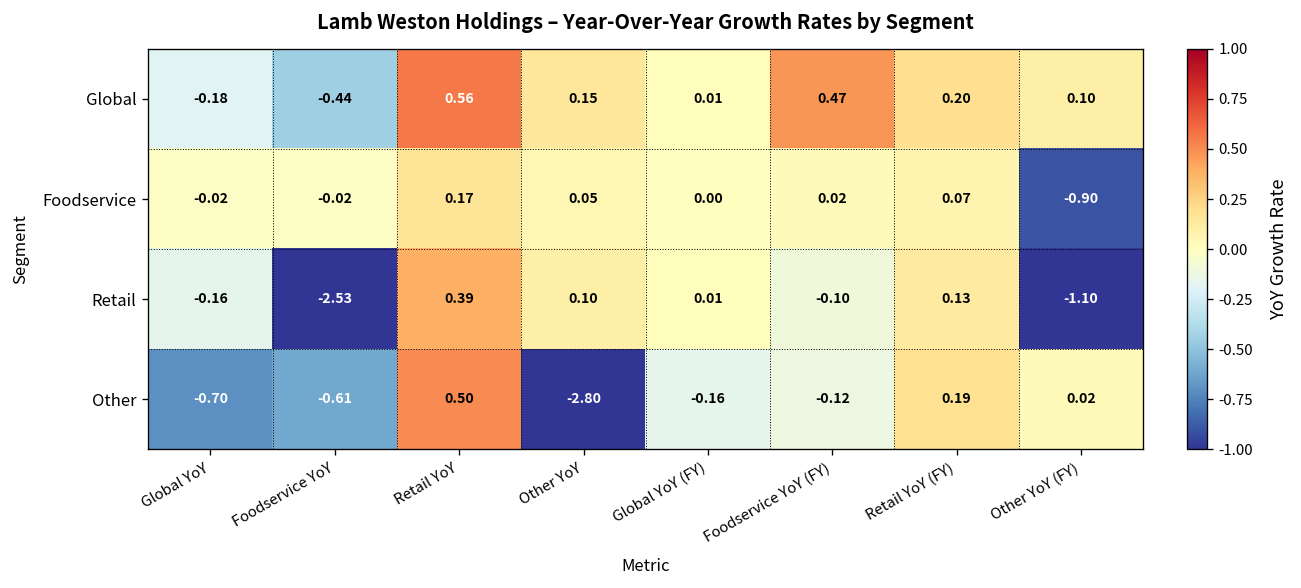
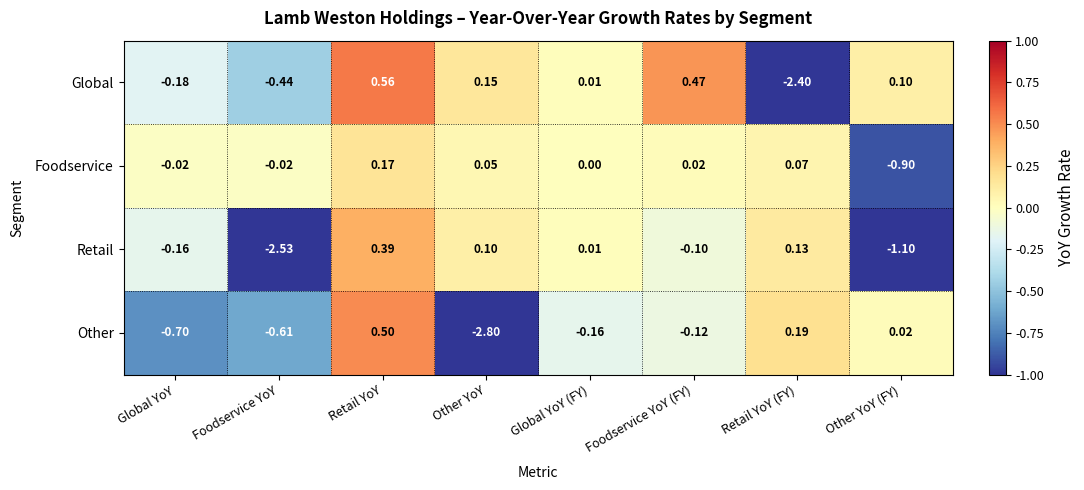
  {
    "Global": {
      "Global YoY": -0.18,
      "Foodservice YoY": -0.44,
      "Retail YoY": 0.56,
      "Other YoY": 0.15,
      "Global YoY (FY)": 0.01,
      "Foodservice YoY (FY)": 0.47,
-     "Retail YoY (FY)": 0.20,
+     "Retail YoY (FY)": -2.40,
      "Other YoY (FY)": 0.10
    },
    "Foodservice": {
      "Global YoY": -0.02,
      "Foodservice YoY": -0.02,
      "Retail YoY": 0.17,
      "Other YoY": 0.05,
      "Global YoY (FY)": 0.00,
      "Foodservice YoY (FY)": 0.02,
      "Retail YoY (FY)": 0.07,
      "Other YoY (FY)": -0.90
    },
    "Retail": {
      "Global YoY": -0.16,
      "Foodservice YoY": -2.53,
      "Retail YoY": 0.39,
      "Other YoY": 0.10,
      "Global YoY (FY)": 0.01,
      "Foodservice YoY (FY)": -0.10,
      "Retail YoY (FY)": 0.13,
      "Other YoY (FY)": -1.10
    },
    "Other": {
      "Global YoY": -0.70,
      "Foodservice YoY": -0.61,
      "Retail YoY": 0.50,
      "Other YoY": -2.80,
      "Global YoY (FY)": -0.16,
      "Foodservice YoY (FY)": -0.12,
      "Retail YoY (FY)": 0.19,
      "Other YoY (FY)": 0.02
    }
  }
